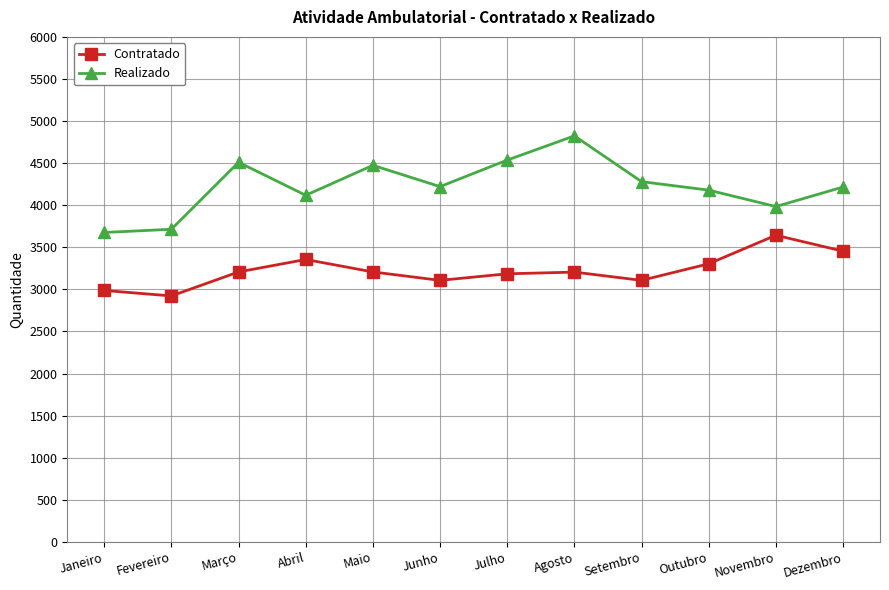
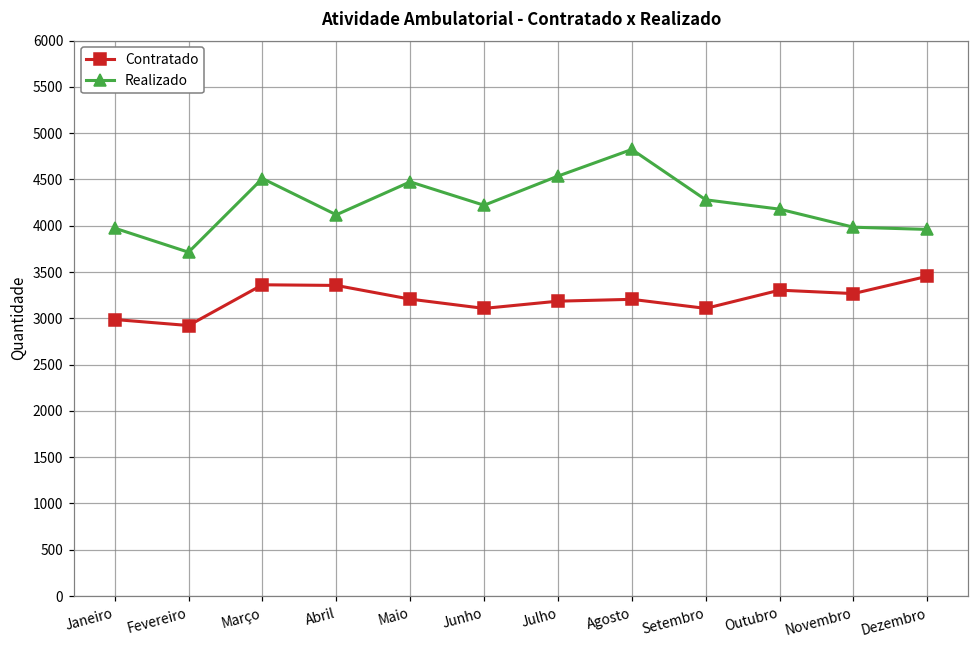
  {
    "Contratado": {
      "Janeiro": 3000,
      "Fevereiro": 2900,
-     "Março": 3200,
+     "Março": 3400,
      "Abril": 3400,
      "Maio": 3200,
      "Junho": 3100,
      "Julho": 3200,
      "Agosto": 3200,
      "Setembro": 3100,
      "Outubro": 3300,
-     "Novembro": 3600,
+     "Novembro": 3300,
      "Dezembro": 3500
    },
    "Realizado": {
-     "Janeiro": 3700,
+     "Janeiro": 4000,
      "Fevereiro": 3700,
      "Março": 4500,
      "Abril": 4100,
      "Maio": 4500,
      "Junho": 4200,
      "Julho": 4500,
      "Agosto": 4800,
      "Setembro": 4300,
      "Outubro": 4200,
      "Novembro": 4000,
-     "Dezembro": 4200
+     "Dezembro": 4000
    }
  }
